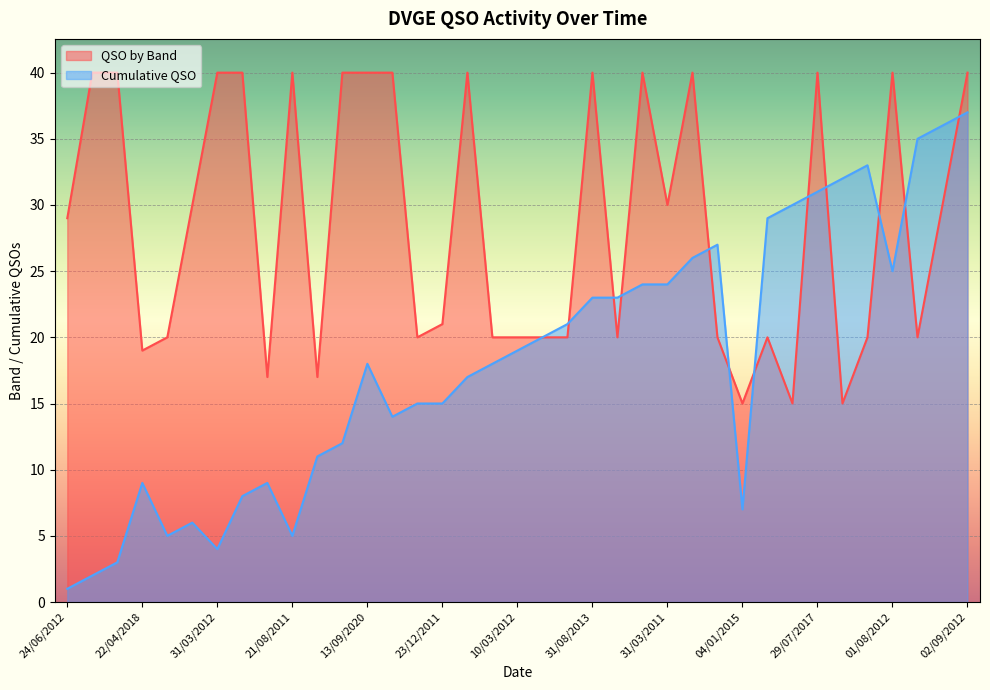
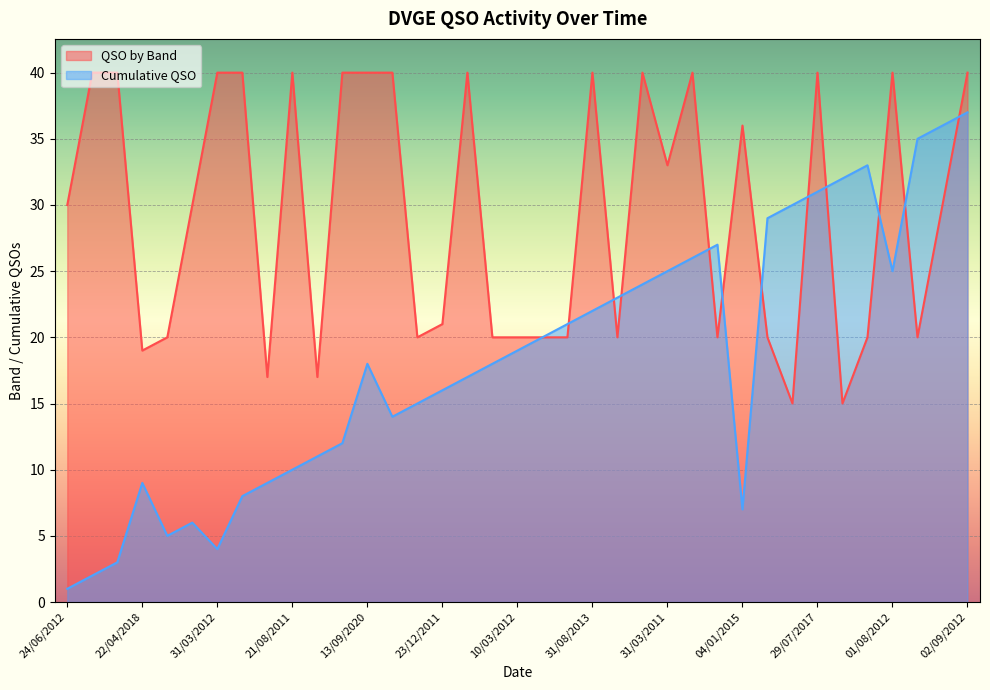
  {
    "QSO by Band": {
-     "24/06/2012": 29,
+     "24/06/2012": 30,
      "22/04/2018": 19,
      "31/03/2012": 40,
      "21/08/2011": 40,
      "13/09/2020": 40,
      "23/12/2011": 21,
      "31/08/2013": 40,
-     "31/03/2011": 30,
-     "04/01/2015": 15,
+     "31/03/2011": 33,
+     "04/01/2015": 36,
      "29/07/2017": 40,
      "01/08/2012": 40
    },
    "Cumulative QSO": {
      "24/06/2012": 1,
      "22/04/2018": 9,
      "31/03/2012": 4,
-     "21/08/2011": 5,
+     "21/08/2011": 10,
      "13/09/2020": 18,
-     "23/12/2011": 15,
-     "31/08/2013": 23,
-     "31/03/2011": 24,
+     "23/12/2011": 16,
+     "31/08/2013": 22,
+     "31/03/2011": 25,
      "04/01/2015": 7,
      "29/07/2017": 31,
      "01/08/2012": 25
    }
  }
